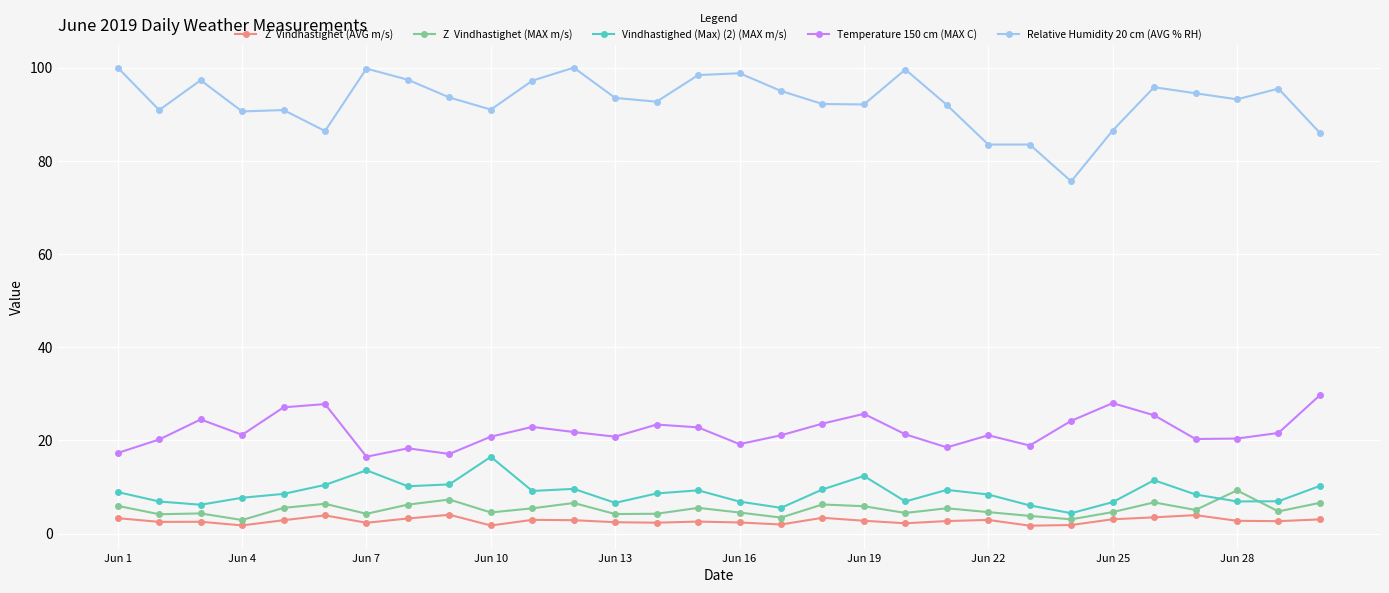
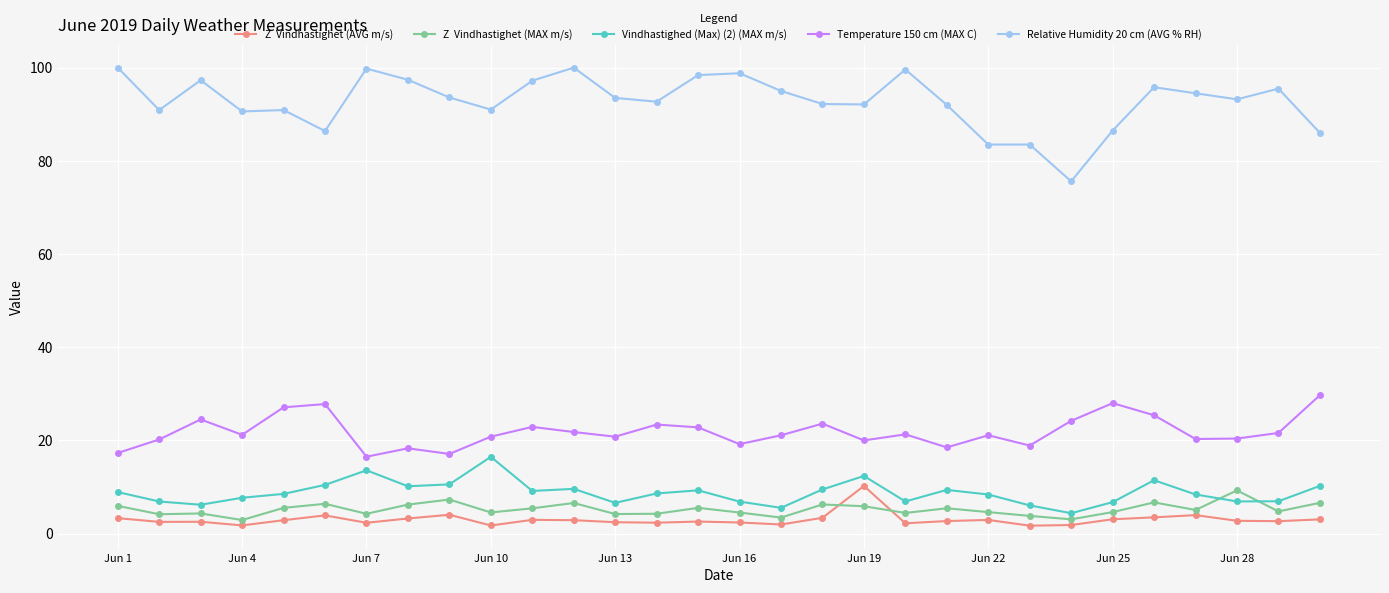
  {
    "Z Vindhastighet (AVG m/s)": {
      "Jun 1": 3,
      "Jun 4": 2,
      "Jun 7": 2,
      "Jun 10": 2,
      "Jun 13": 2,
      "Jun 16": 2,
-     "Jun 19": 3,
+     "Jun 19": 10,
      "Jun 22": 3,
      "Jun 25": 3,
      "Jun 28": 3
    },
    "Z Vindhastighet (MAX m/s)": {
      "Jun 1": 6,
      "Jun 4": 3,
      "Jun 7": 4,
      "Jun 10": 5,
      "Jun 13": 4,
      "Jun 16": 5,
      "Jun 19": 6,
      "Jun 22": 5,
      "Jun 25": 5,
      "Jun 28": 9
    },
    "Vindhastighed (Max) (2) (MAX m/s)": {
      "Jun 1": 9,
      "Jun 4": 8,
      "Jun 7": 14,
      "Jun 10": 16,
      "Jun 13": 7,
      "Jun 16": 7,
      "Jun 19": 12,
      "Jun 22": 8,
      "Jun 25": 7,
      "Jun 28": 7
    },
    "Temperature 150 cm (MAX C)": {
      "Jun 1": 17,
      "Jun 4": 21,
      "Jun 7": 17,
      "Jun 10": 21,
      "Jun 13": 21,
      "Jun 16": 19,
-     "Jun 19": 26,
+     "Jun 19": 20,
      "Jun 22": 21,
      "Jun 25": 28,
      "Jun 28": 20
    },
    "Relative Humidity 20 cm (AVG % RH)": {
      "Jun 1": 100,
      "Jun 4": 91,
      "Jun 7": 100,
      "Jun 10": 91,
      "Jun 13": 94,
      "Jun 16": 99,
      "Jun 19": 92,
      "Jun 22": 84,
      "Jun 25": 87,
      "Jun 28": 93
    }
  }
